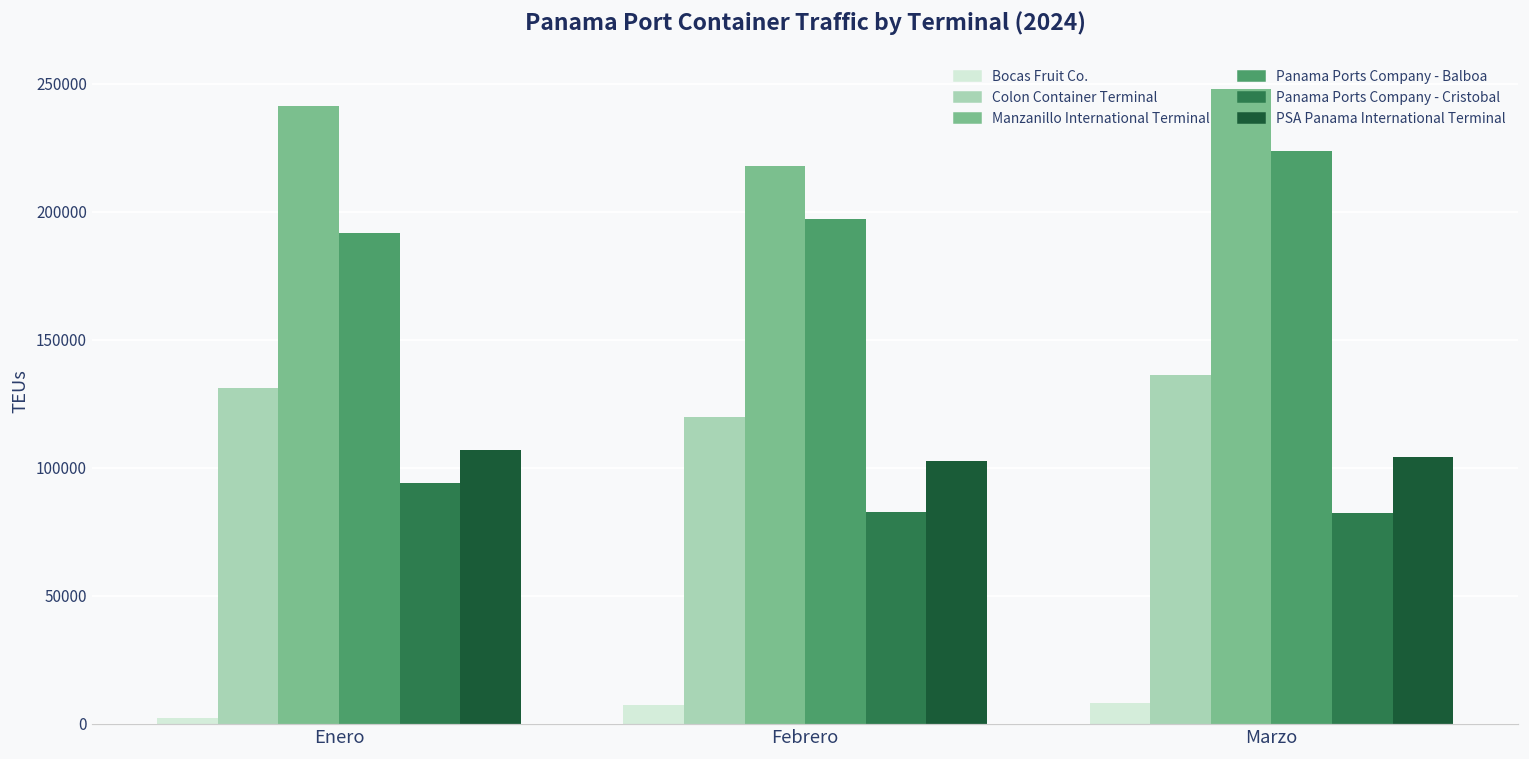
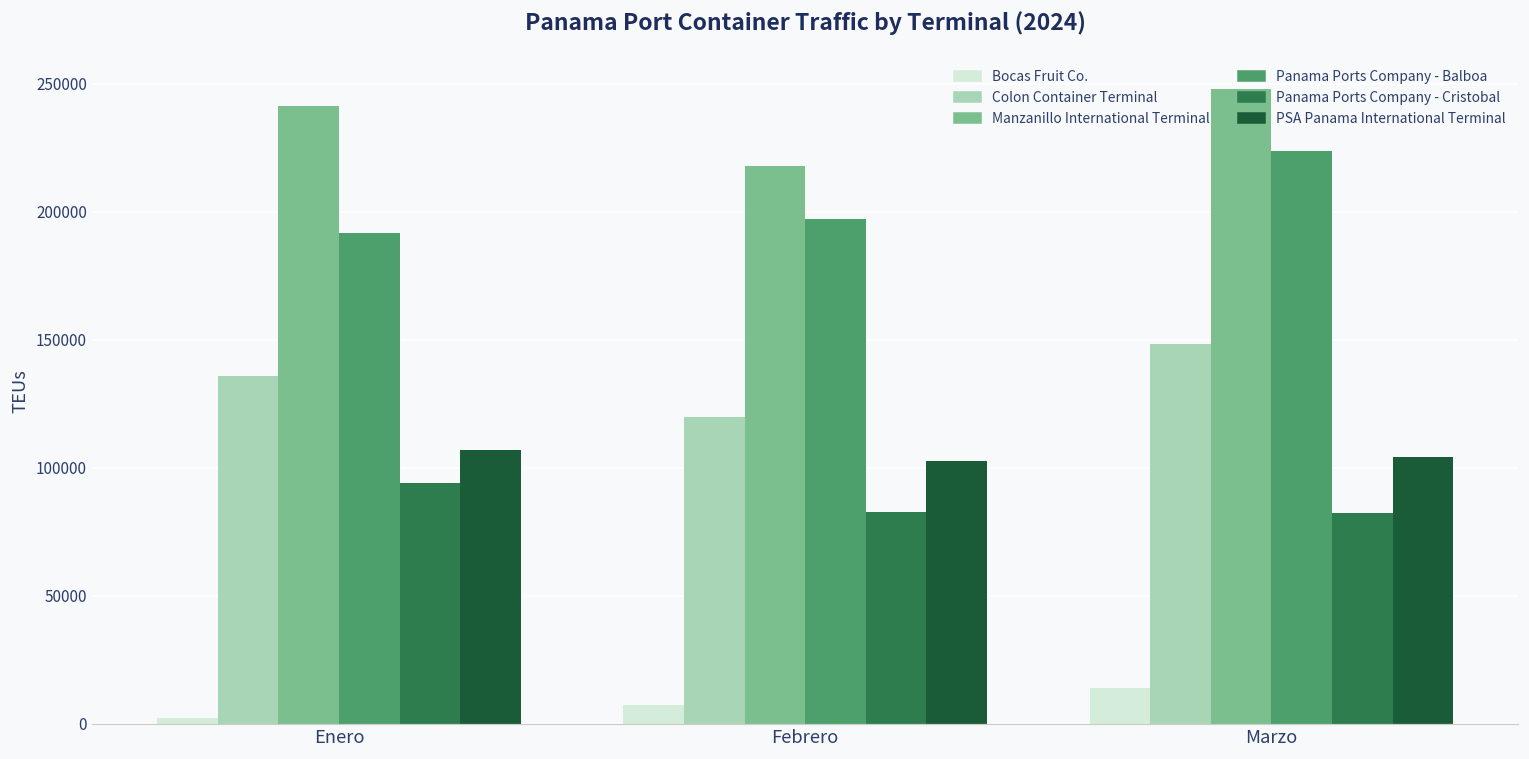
  {
    "Bocas Fruit Co.": {
      "Enero": 3000,
      "Febrero": 7000,
-     "Marzo": 8000
+     "Marzo": 14000
    },
    "Colon Container Terminal": {
-     "Enero": 131000,
+     "Enero": 136000,
      "Febrero": 120000,
-     "Marzo": 136000
+     "Marzo": 148000
    },
    "Manzanillo International Terminal": {
      "Enero": 241000,
      "Febrero": 218000,
      "Marzo": 248000
    }
  }
